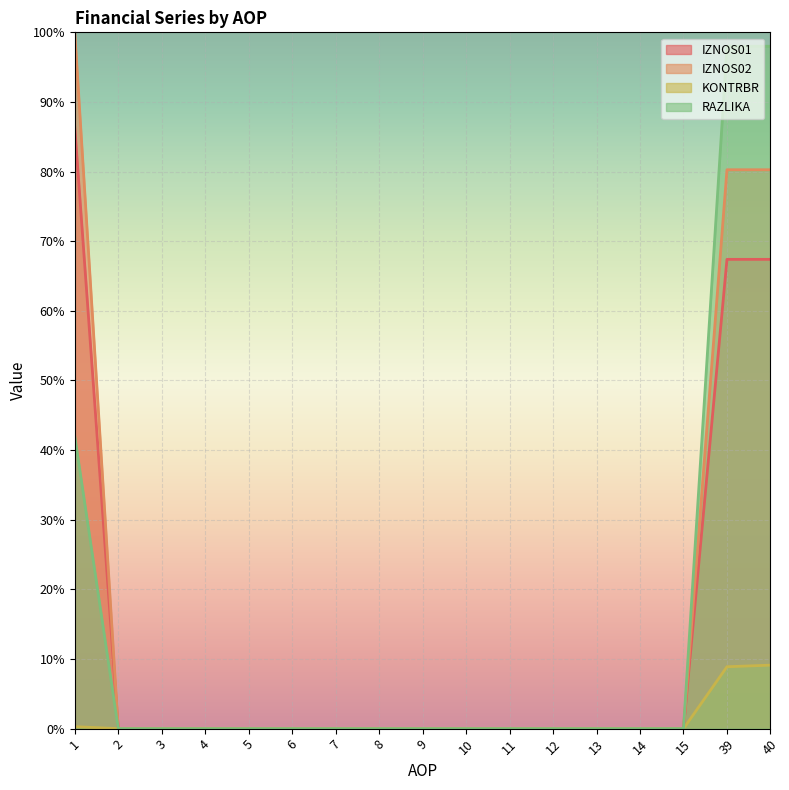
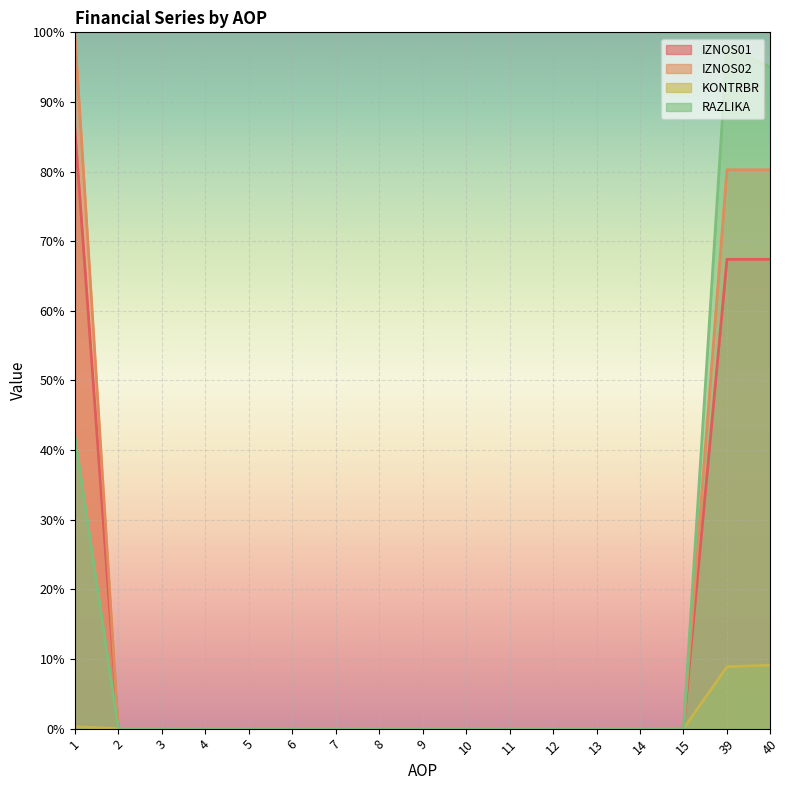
  {
    "RAZLIKA": {
      "1": "42%",
-     "40": "98%"
+     "40": "95%"
    }
  }
